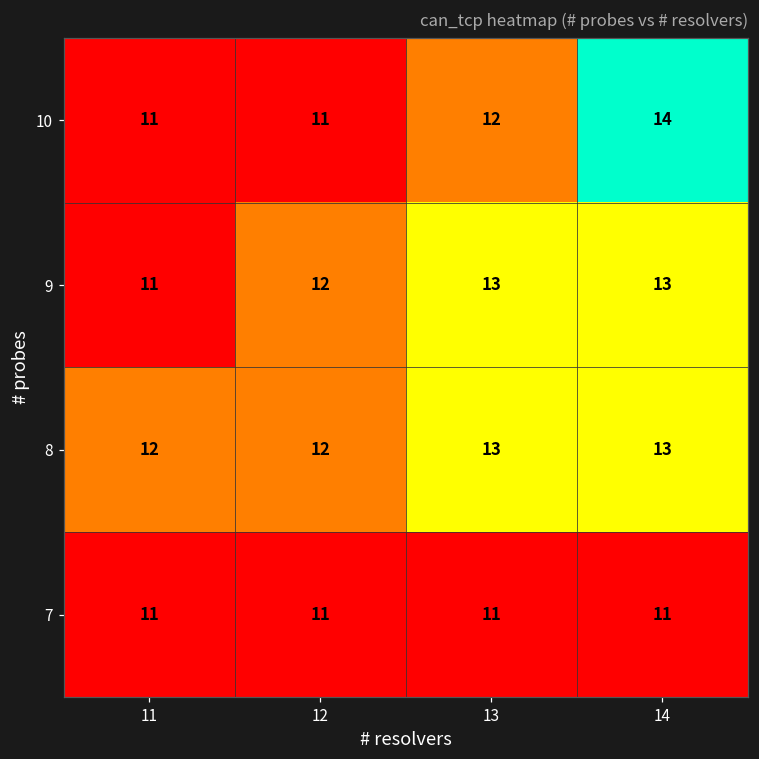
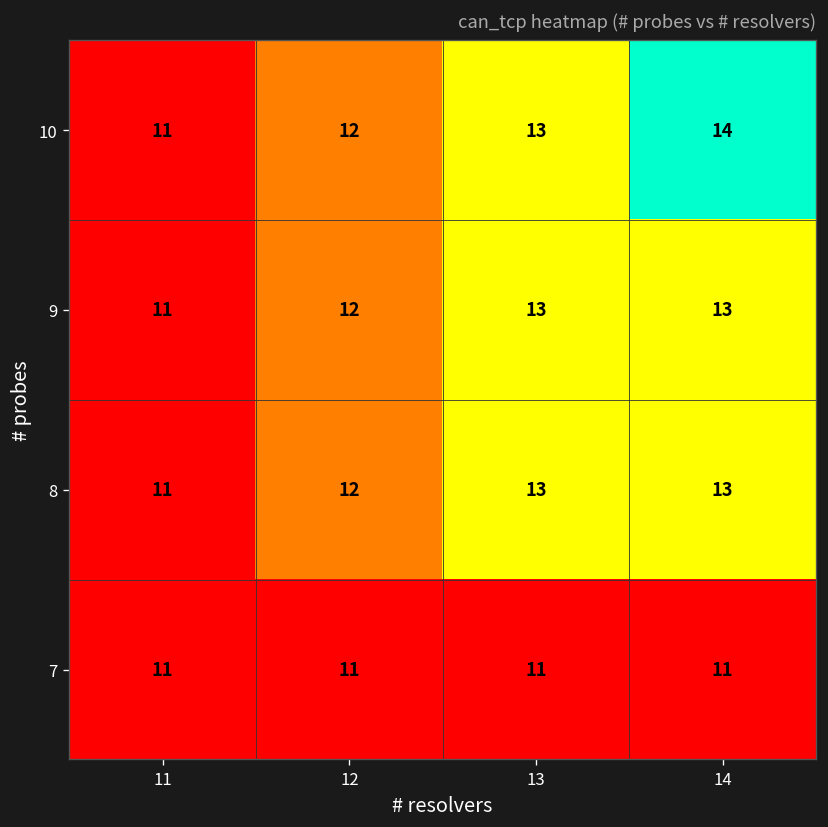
  {
    "10": {
      "11": 11,
-     "12": 11,
-     "13": 12,
+     "12": 12,
+     "13": 13,
      "14": 14
    },
    "9": {
      "11": 11,
      "12": 12,
      "13": 13,
      "14": 13
    },
    "8": {
-     "11": 12,
+     "11": 11,
      "12": 12,
      "13": 13,
      "14": 13
    },
    "7": {
      "11": 11,
      "12": 11,
      "13": 11,
      "14": 11
    }
  }
